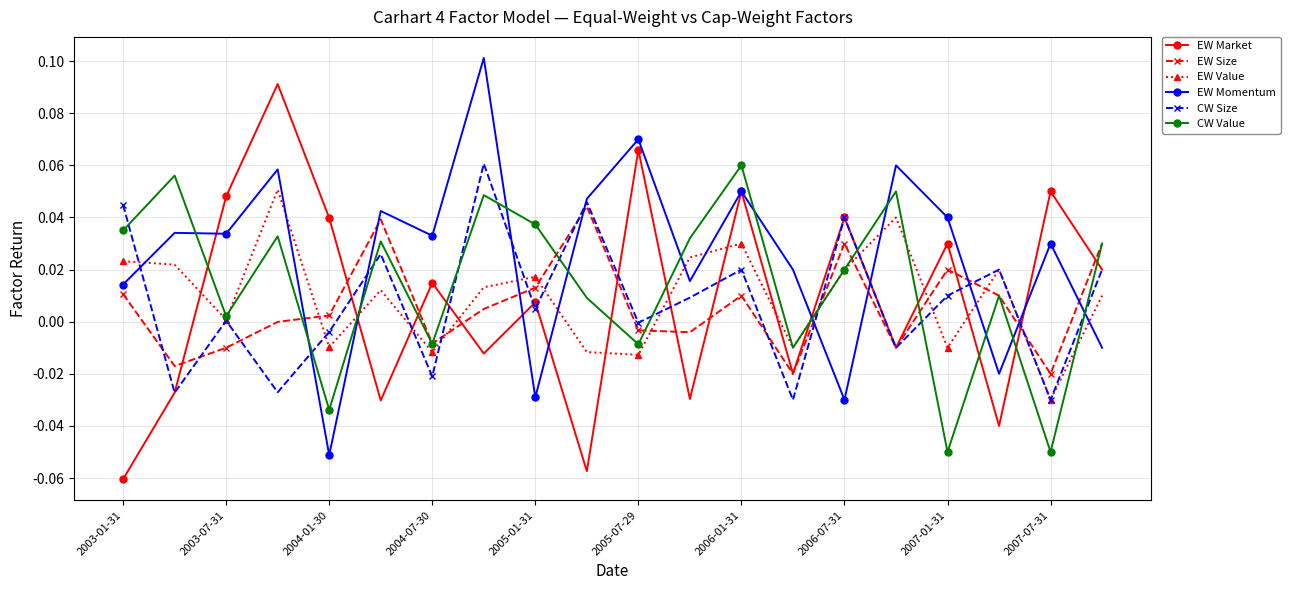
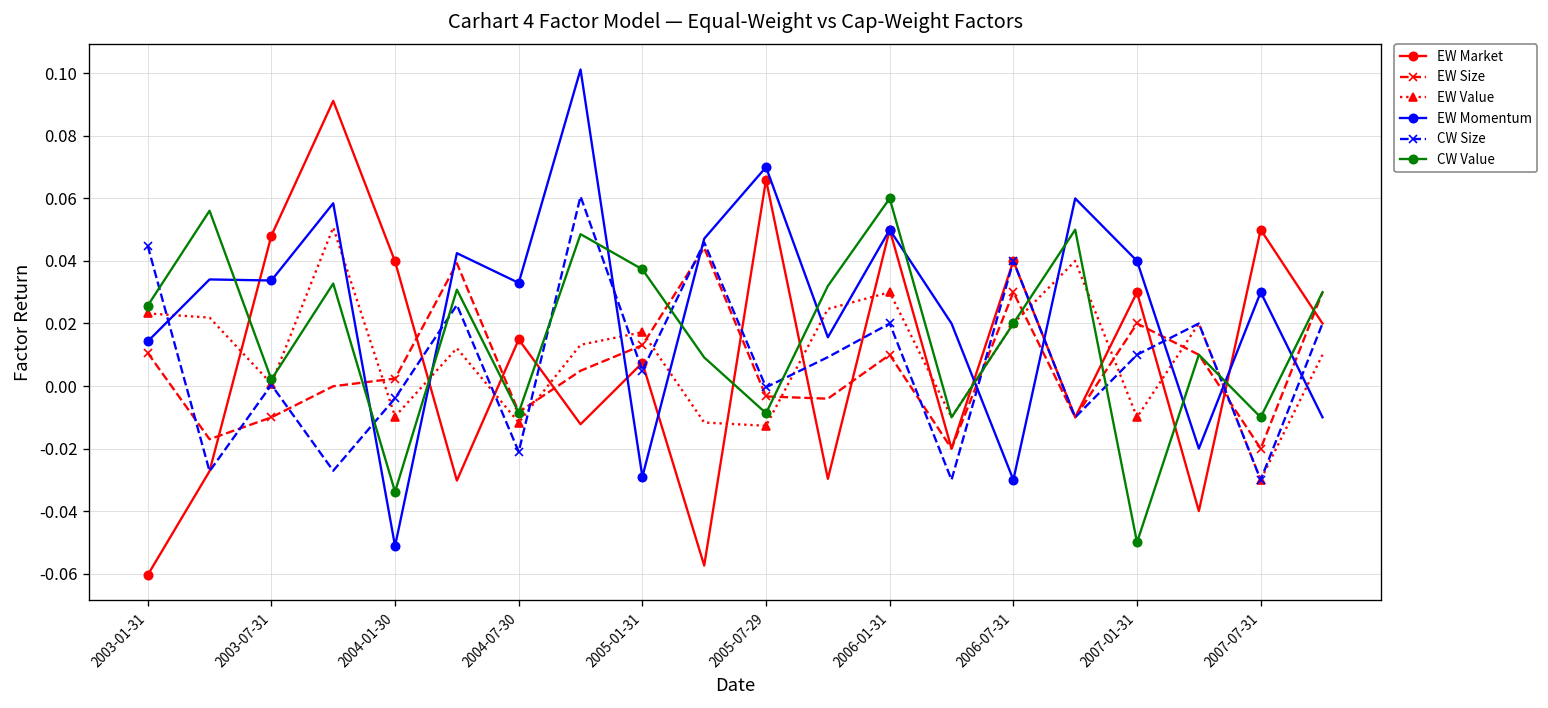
  {
    "CW Value": {
-     "2003-01-31": 0.035,
+     "2003-01-31": 0.026,
      "2003-07-31": 0.002,
      "2004-01-30": -0.034,
      "2005-01-31": 0.037,
      "2005-07-29": -0.009,
      "2006-01-31": 0.060,
      "2007-01-31": -0.050,
-     "2007-07-31": -0.05
+     "2007-07-31": -0.01
    }
  }
